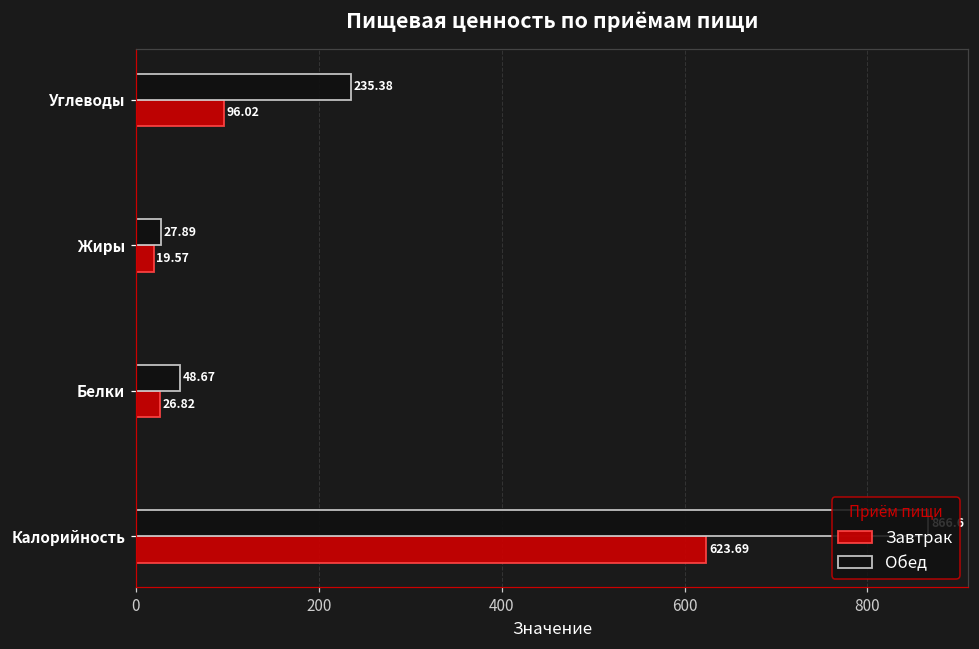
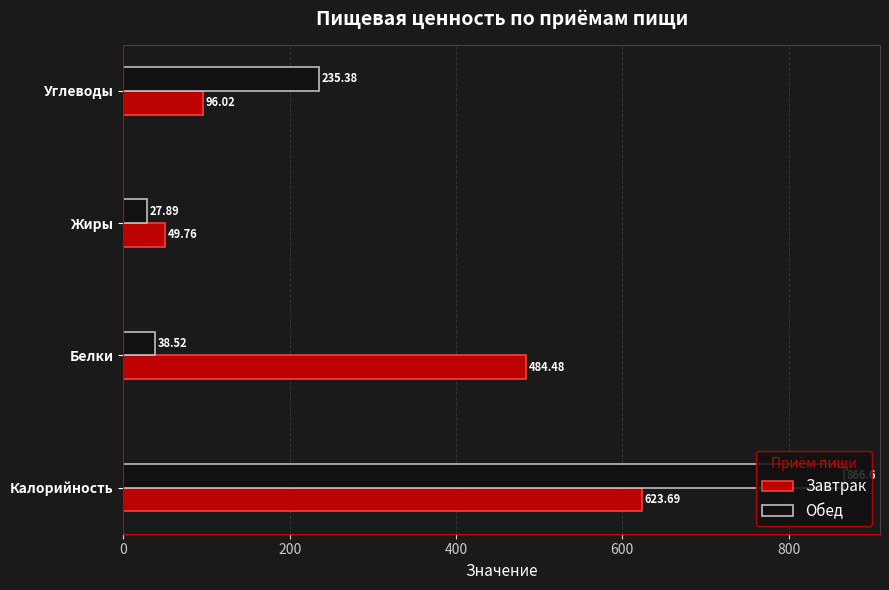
  {
    "Завтрак": {
      "Углеводы": 96.02,
-     "Жиры": 19.57,
-     "Белки": 26.82,
+     "Жиры": 49.76,
+     "Белки": 484.48,
      "Калорийность": 623.69
    },
    "Обед": {
      "Углеводы": 235.38,
      "Жиры": 27.89,
-     "Белки": 48.67
+     "Белки": 38.52
    }
  }
